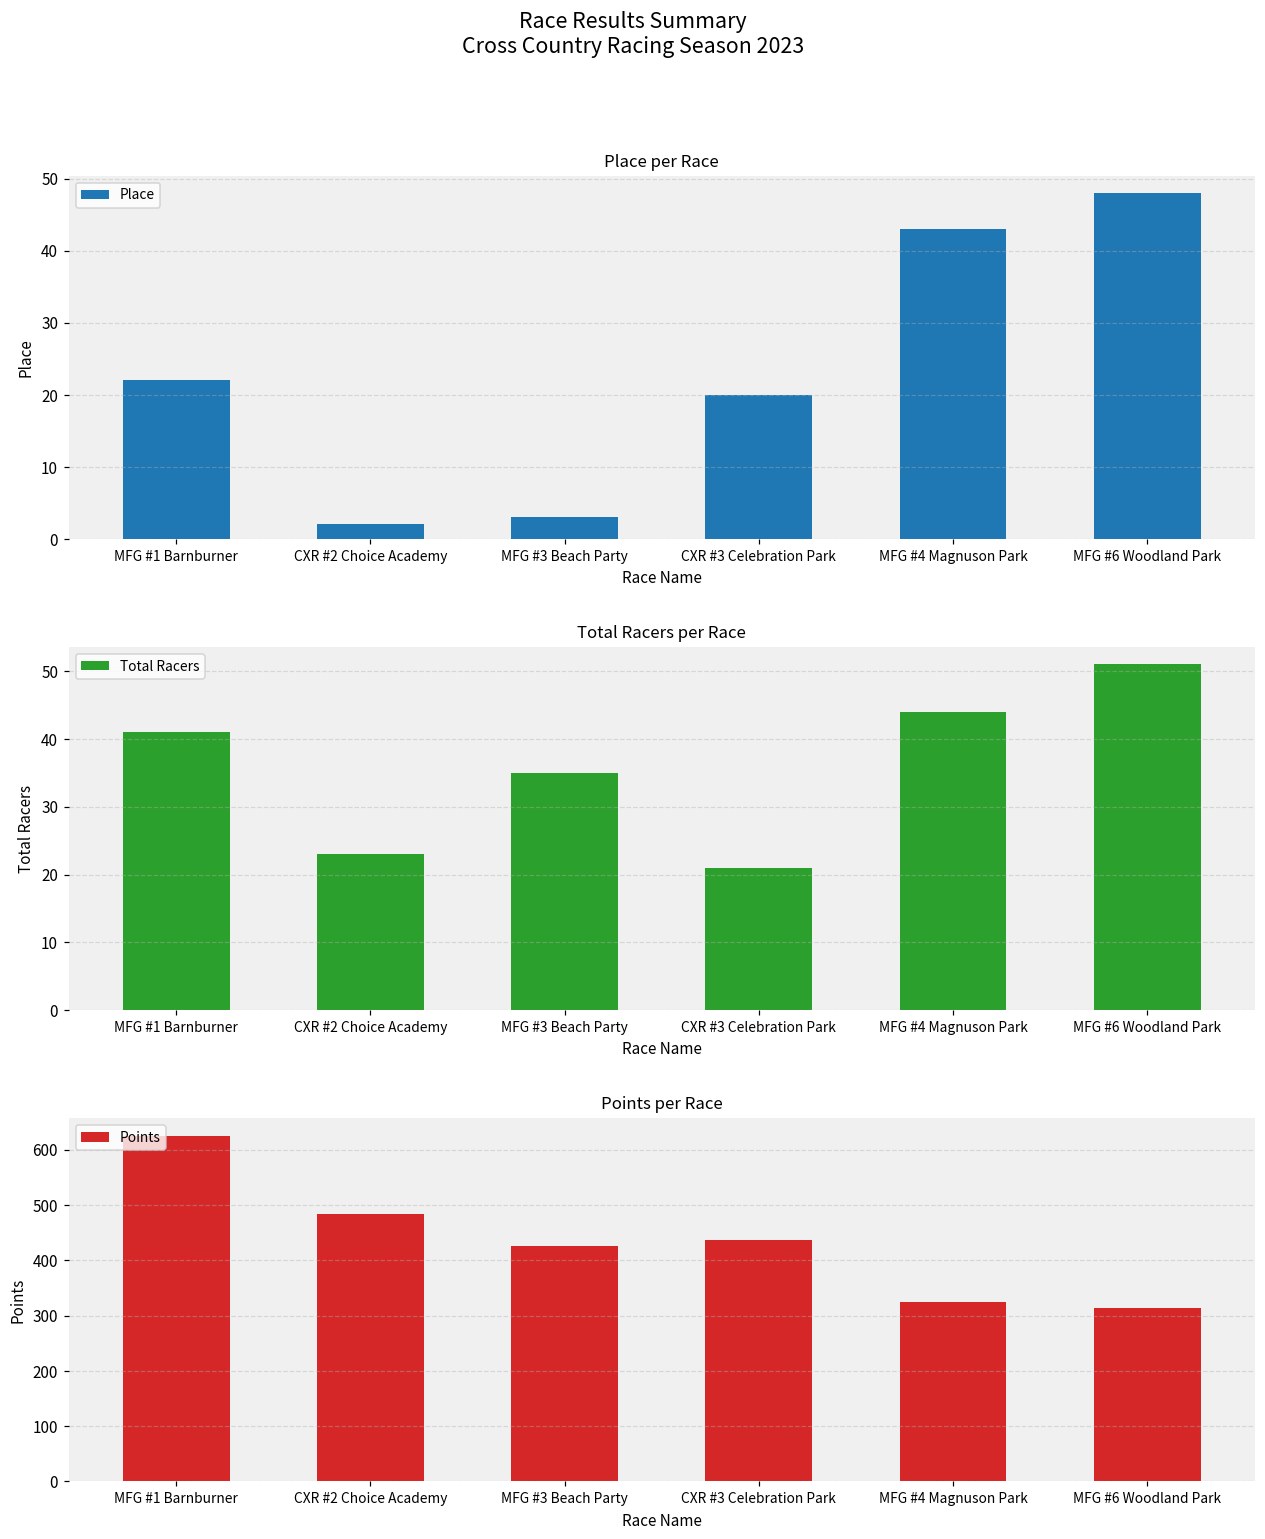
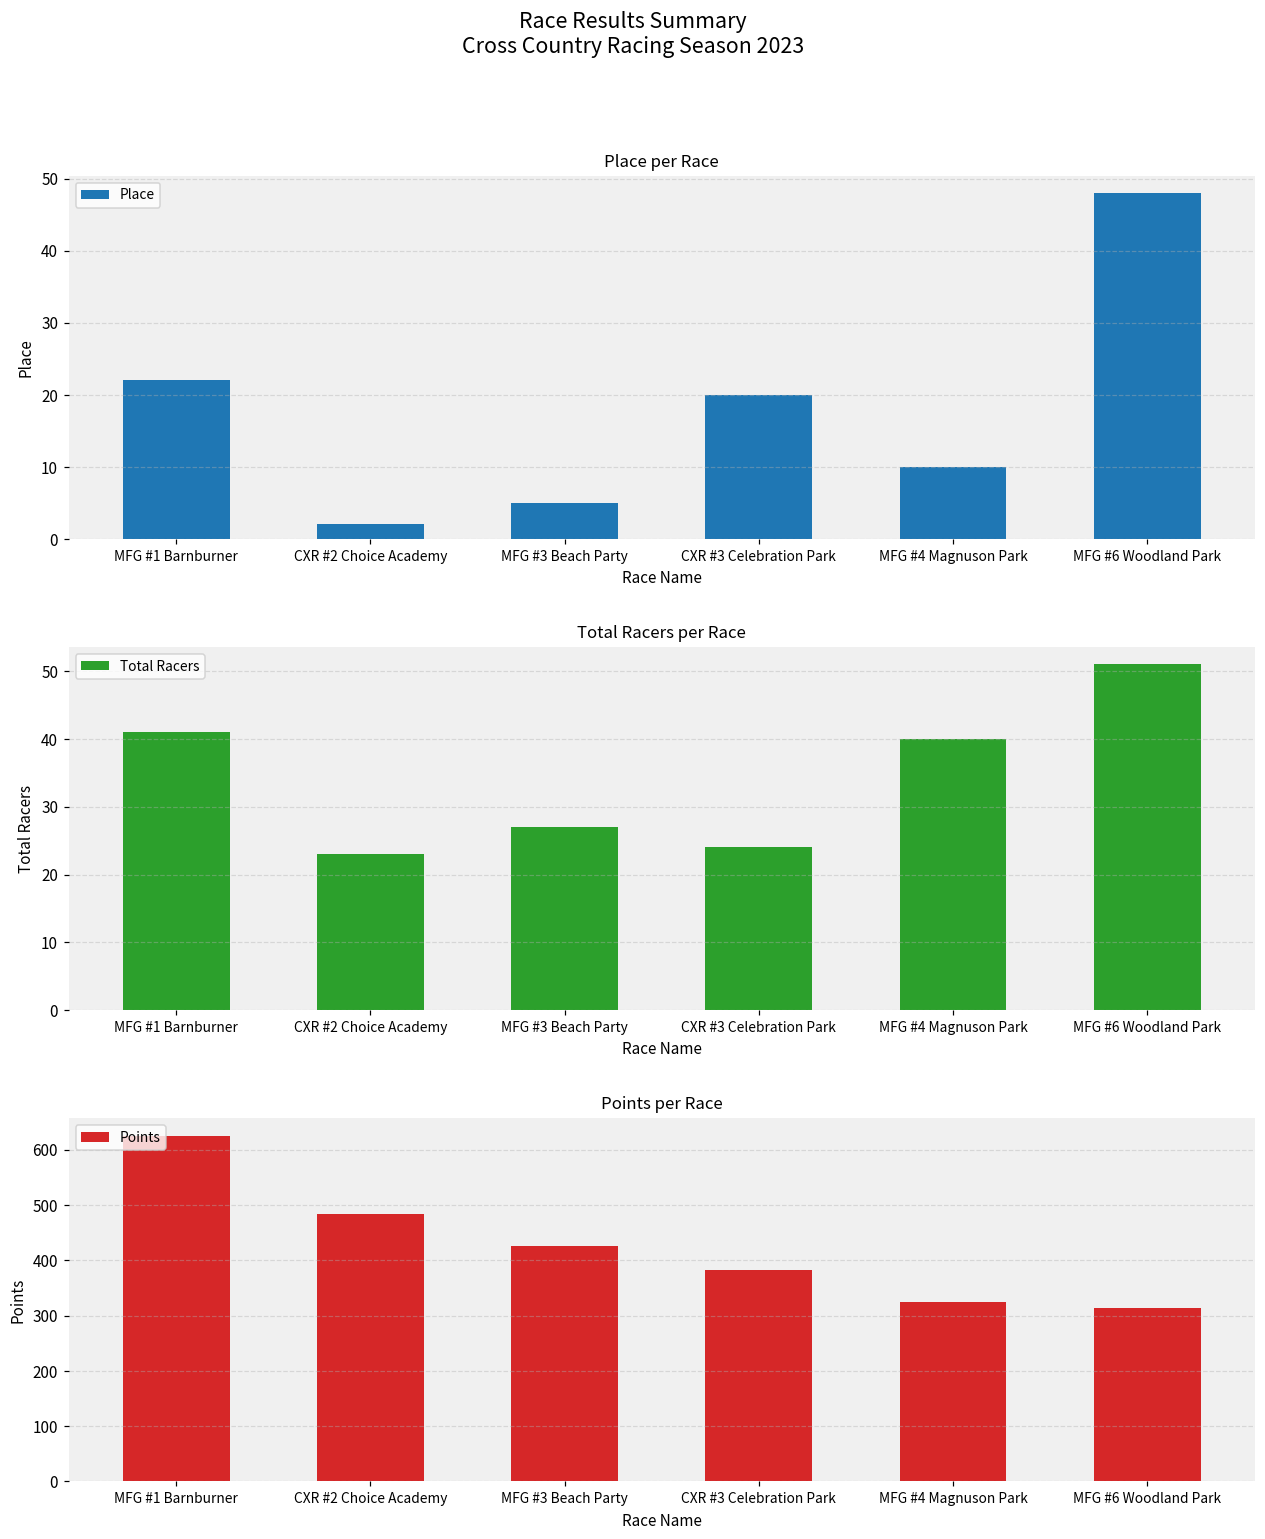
  {
    "Place per Race": {
      "MFG #1 Barnburner": 22,
      "CXR #2 Choice Academy": 2,
-     "MFG #3 Beach Party": 3,
+     "MFG #3 Beach Party": 5,
      "CXR #3 Celebration Park": 20,
-     "MFG #4 Magnuson Park": 43,
+     "MFG #4 Magnuson Park": 10,
      "MFG #6 Woodland Park": 48
    },
    "Total Racers per Race": {
      "MFG #1 Barnburner": 41,
      "CXR #2 Choice Academy": 23,
-     "MFG #3 Beach Party": 35,
-     "CXR #3 Celebration Park": 21,
-     "MFG #4 Magnuson Park": 44,
+     "MFG #3 Beach Party": 27,
+     "CXR #3 Celebration Park": 24,
+     "MFG #4 Magnuson Park": 40,
      "MFG #6 Woodland Park": 51
    },
    "Points per Race": {
      "MFG #1 Barnburner": 630,
      "CXR #2 Choice Academy": 480,
      "MFG #3 Beach Party": 430,
-     "CXR #3 Celebration Park": 440,
+     "CXR #3 Celebration Park": 380,
      "MFG #4 Magnuson Park": 320,
      "MFG #6 Woodland Park": 310
    }
  }
